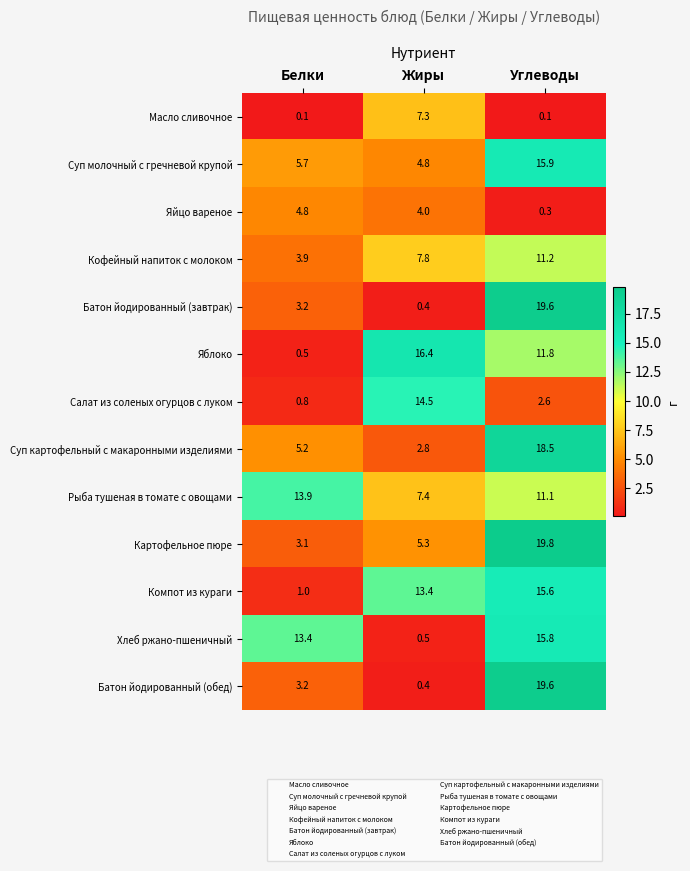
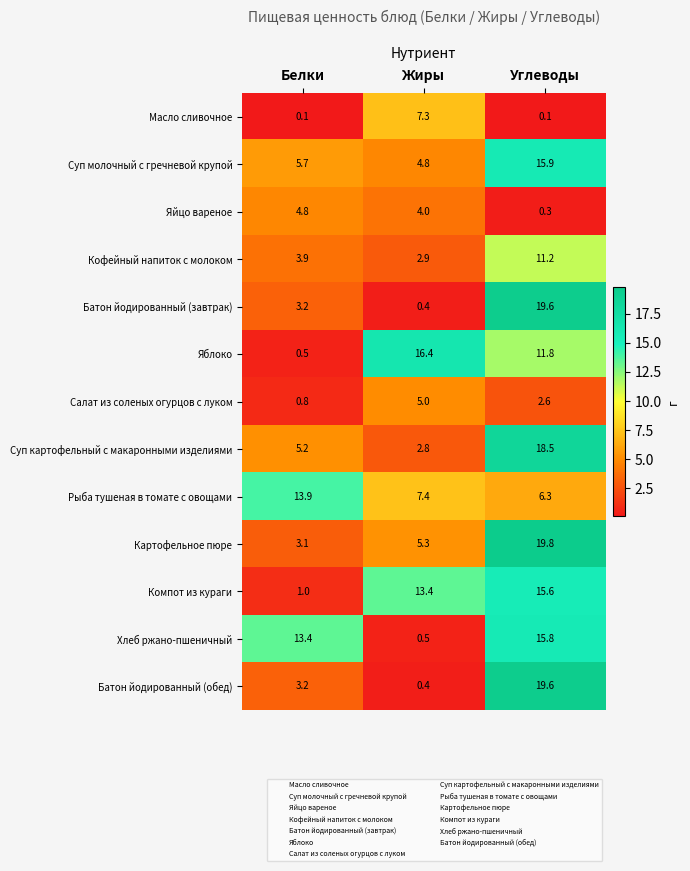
  {
    "Кофейный напиток с молоком": {
-     "Жиры": 7.8
+     "Жиры": 2.9
    },
    "Салат из соленых огурцов с луком": {
-     "Жиры": 14.5
+     "Жиры": 5.0
    },
    "Рыба тушеная в томате с овощами": {
-     "Углеводы": 11.1
+     "Углеводы": 6.3
    }
  }
